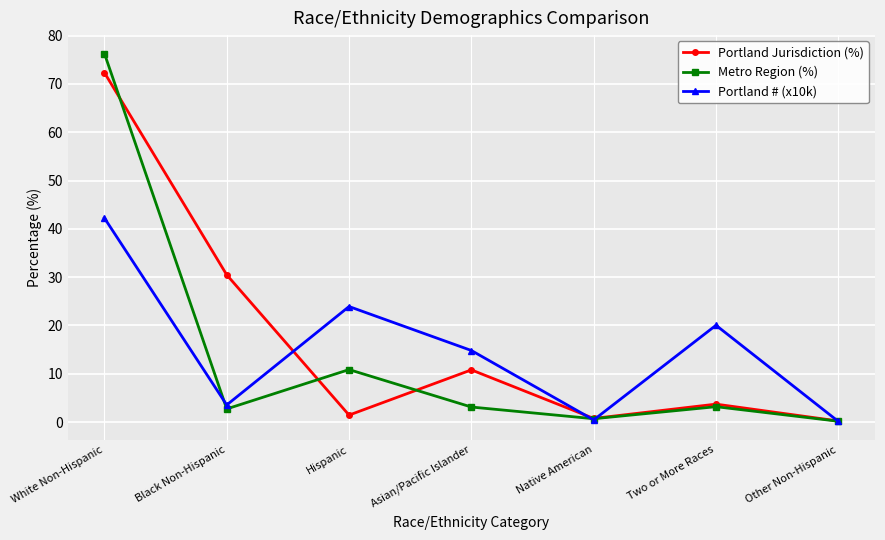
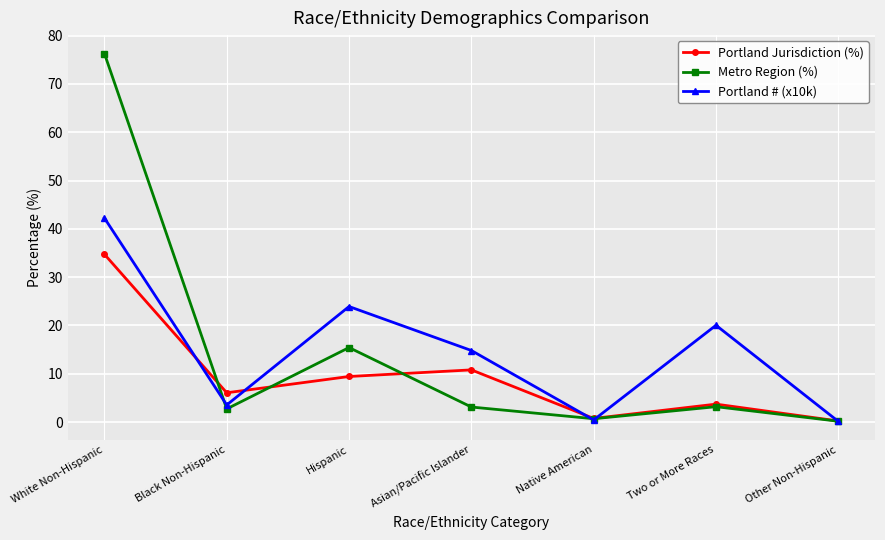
  {
    "Portland Jurisdiction (%)": {
-     "White Non-Hispanic": 72,
-     "Black Non-Hispanic": 30,
-     "Hispanic": 1,
+     "White Non-Hispanic": 35,
+     "Black Non-Hispanic": 6,
+     "Hispanic": 9,
      "Asian/Pacific Islander": 11,
      "Two or More Races": 4
    },
    "Metro Region (%)": {
      "White Non-Hispanic": 76,
      "Black Non-Hispanic": 3,
-     "Hispanic": 11,
+     "Hispanic": 15,
      "Asian/Pacific Islander": 3,
      "Two or More Races": 3
    },
    "Portland # (x10k)": {
      "White Non-Hispanic": 42,
      "Black Non-Hispanic": 4,
      "Hispanic": 24,
      "Asian/Pacific Islander": 15,
      "Two or More Races": 20
    }
  }
